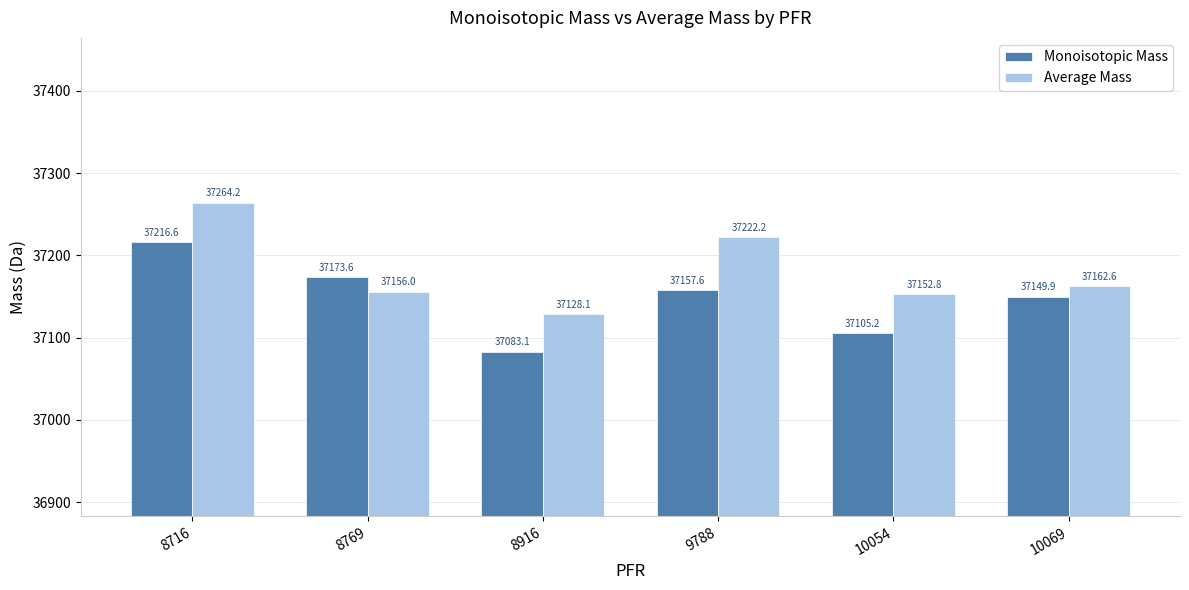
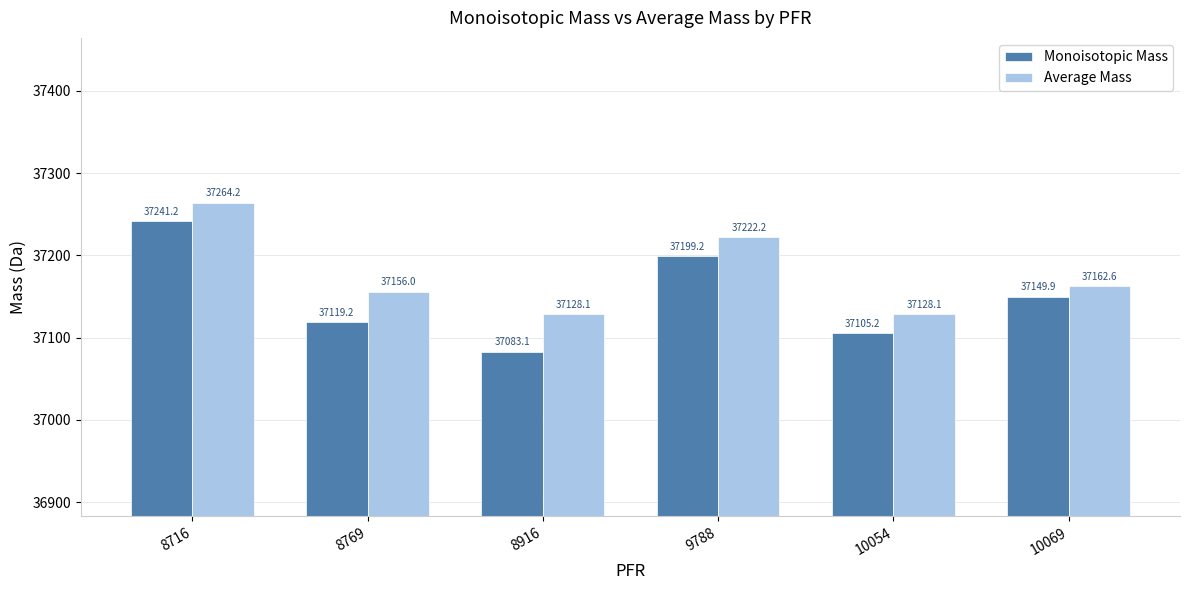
  {
    "Monoisotopic Mass": {
-     "8716": 37216.6,
-     "8769": 37173.6,
+     "8716": 37241.2,
+     "8769": 37119.2,
      "8916": 37083.1,
-     "9788": 37157.6,
+     "9788": 37199.2,
      "10054": 37105.2,
      "10069": 37149.9
    },
    "Average Mass": {
      "8716": 37264.2,
      "8769": 37156.0,
      "8916": 37128.1,
      "9788": 37222.2,
-     "10054": 37152.8,
+     "10054": 37128.1,
      "10069": 37162.6
    }
  }
